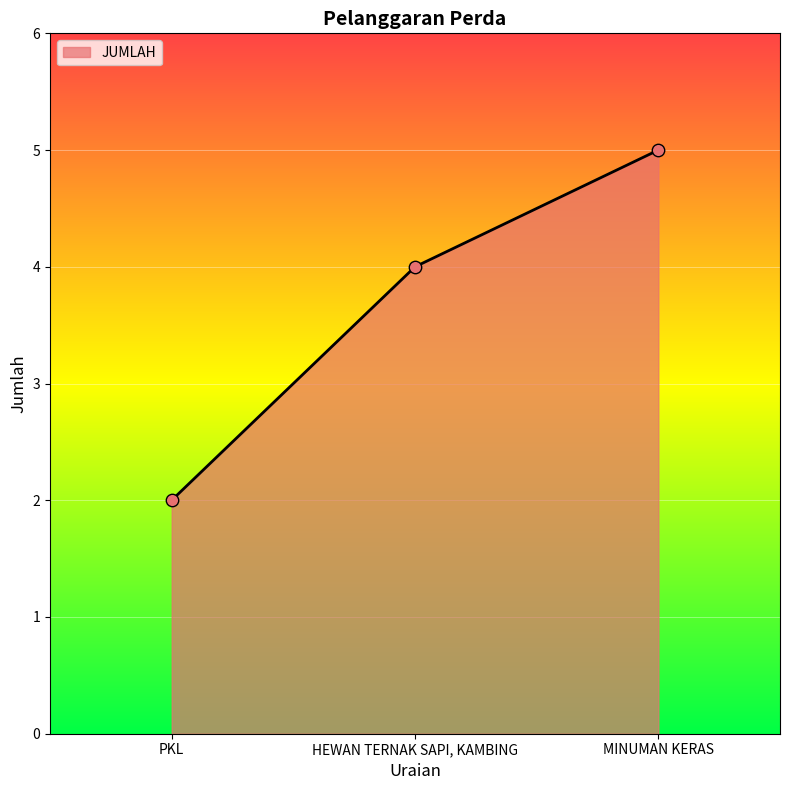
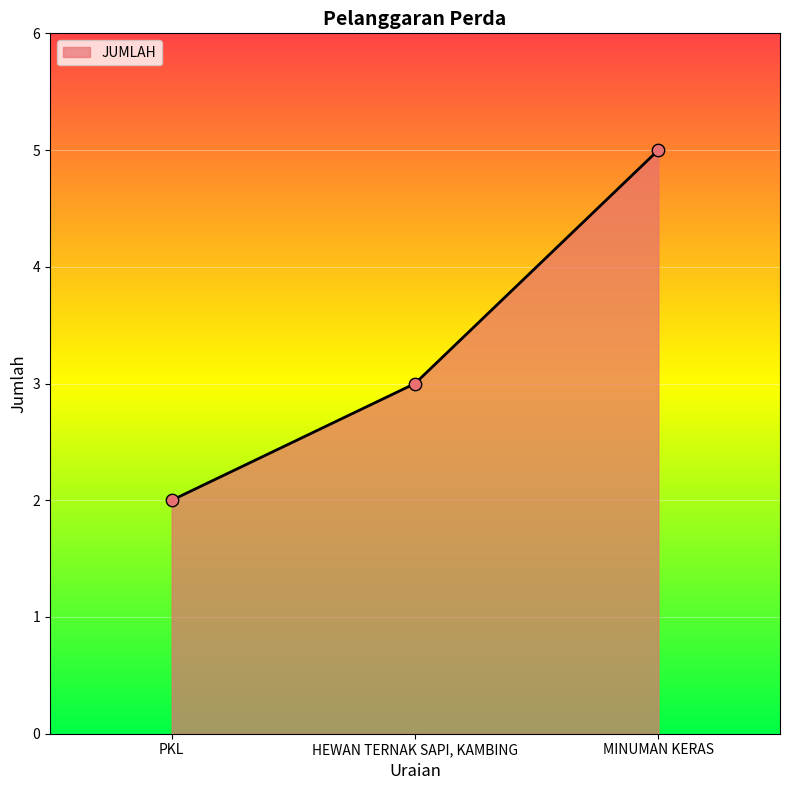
  {
    "PKL": 2,
-   "HEWAN TERNAK SAPI, KAMBING": 4,
+   "HEWAN TERNAK SAPI, KAMBING": 3,
    "MINUMAN KERAS": 5
  }
